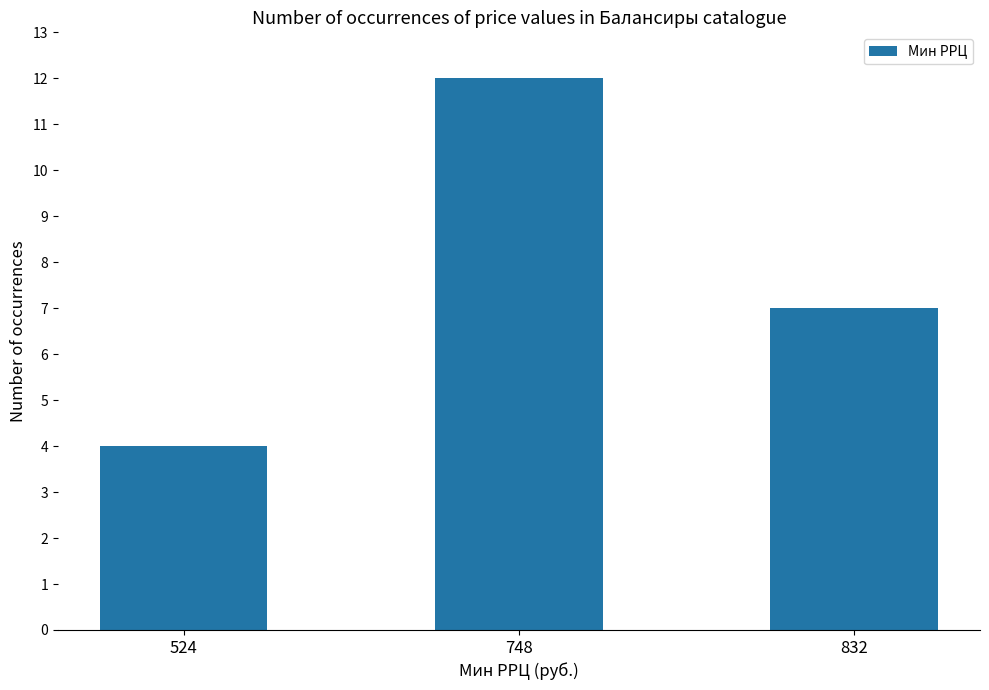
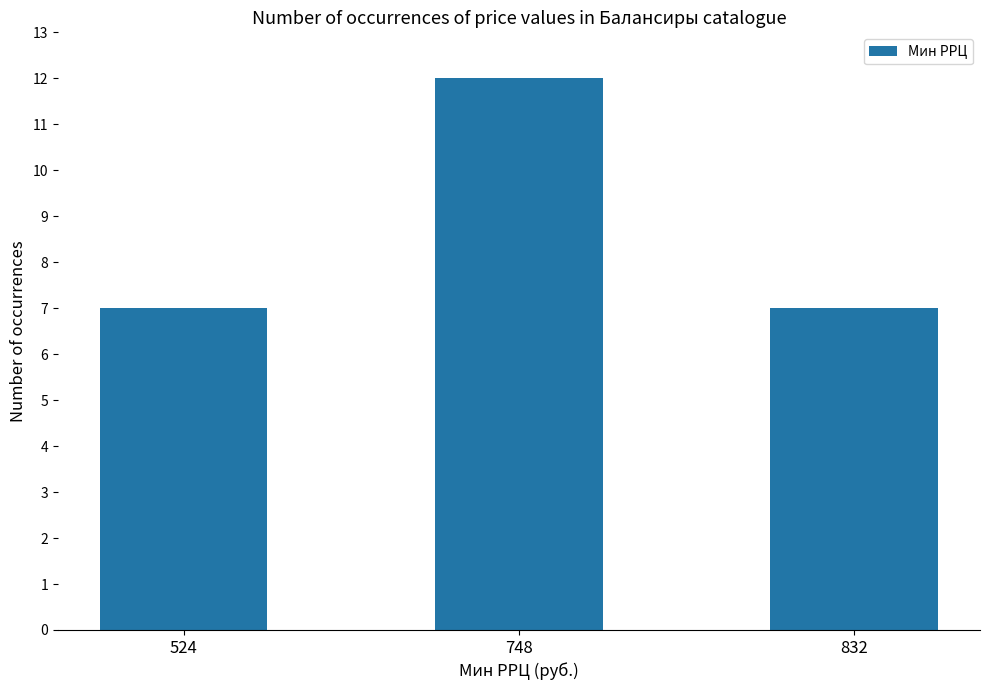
  {
-   "524": 4,
+   "524": 7,
    "748": 12,
    "832": 7
  }
